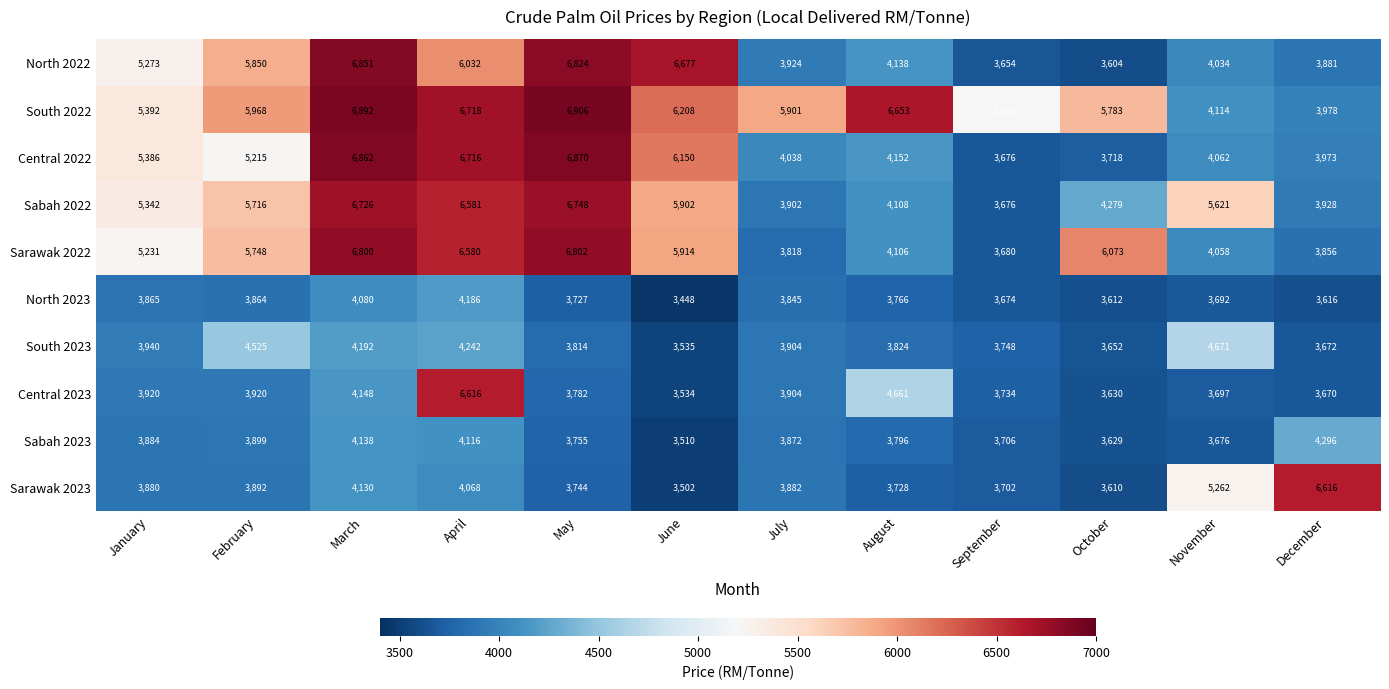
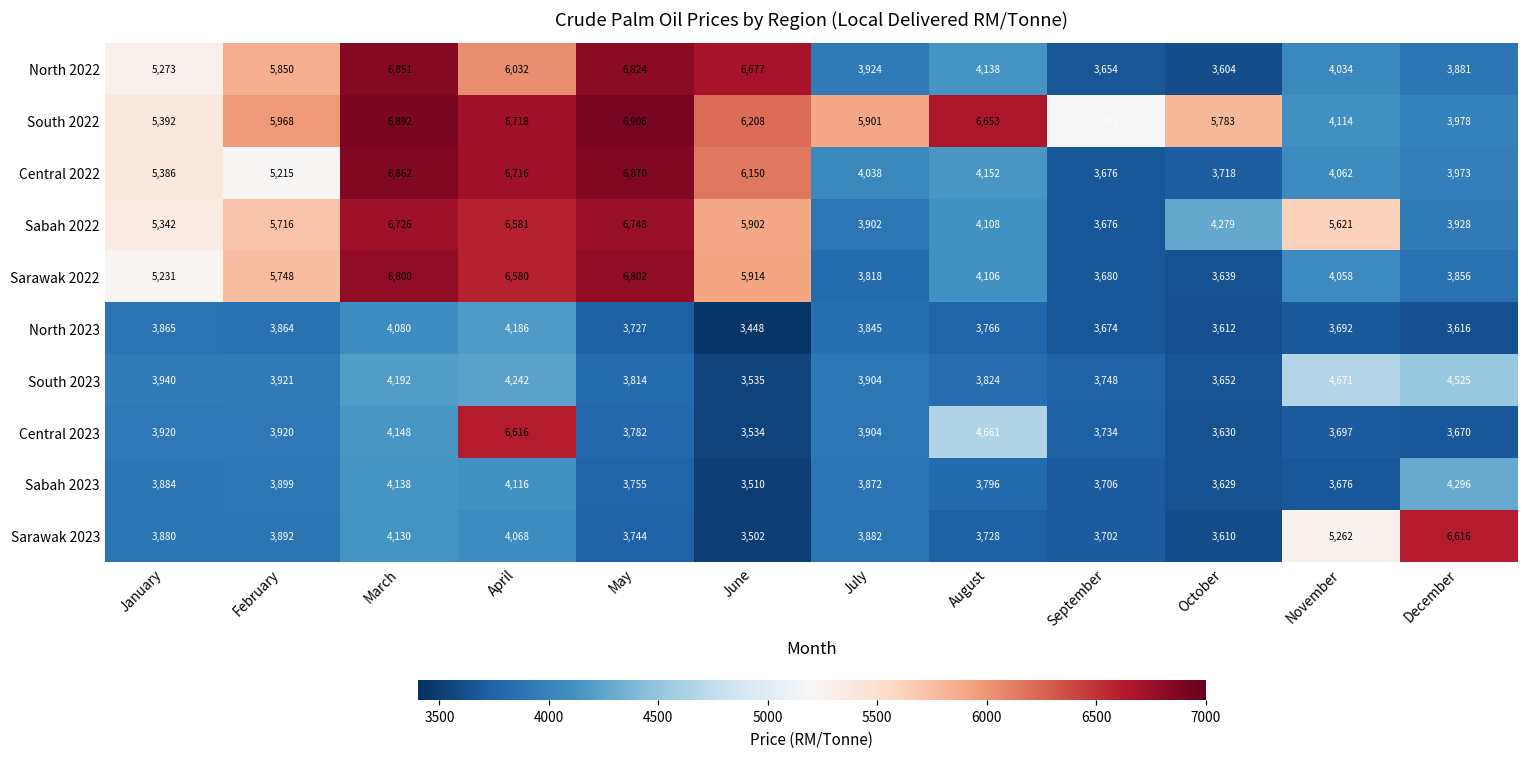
  {
    "North 2022": {
      "January": "5,273",
      "February": "5,850",
      "March": "6,851",
      "April": "6,032",
      "May": "6,824",
      "June": "6,677",
      "July": "3,924",
      "August": "4,138",
      "September": "3,654",
      "October": "3,604",
      "November": "4,034",
      "December": "3,881"
    },
    "South 2022": {
      "January": "5,392",
      "February": "5,968",
      "March": "6,892",
      "April": "6,718",
      "May": "6,906",
      "June": "6,208",
      "July": "5,901",
      "August": "6,653",
      "October": "5,783",
      "November": "4,114",
      "December": "3,978"
    },
    "Central 2022": {
      "January": "5,386",
      "February": "5,215",
      "March": "6,862",
      "April": "6,716",
      "May": "6,870",
      "June": "6,150",
      "July": "4,038",
      "August": "4,152",
      "September": "3,676",
      "October": "3,718",
      "November": "4,062",
      "December": "3,973"
    },
    "Sabah 2022": {
      "January": "5,342",
      "February": "5,716",
      "March": "6,726",
      "April": "6,581",
      "May": "6,748",
      "June": "5,902",
      "July": "3,902",
      "August": "4,108",
      "September": "3,676",
      "October": "4,279",
      "November": "5,621",
      "December": "3,928"
    },
    "Sarawak 2022": {
      "January": "5,231",
      "February": "5,748",
      "March": "6,800",
      "April": "6,580",
      "May": "6,802",
      "June": "5,914",
      "July": "3,818",
      "August": "4,106",
      "September": "3,680",
-     "October": "6,073",
+     "October": "3,639",
      "November": "4,058",
      "December": "3,856"
    },
    "North 2023": {
      "January": "3,865",
      "February": "3,864",
      "March": "4,080",
      "April": "4,186",
      "May": "3,727",
      "June": "3,448",
      "July": "3,845",
      "August": "3,766",
      "September": "3,674",
      "October": "3,612",
      "November": "3,692",
      "December": "3,616"
    },
    "South 2023": {
      "January": "3,940",
-     "February": "4,525",
+     "February": "3,921",
      "March": "4,192",
      "April": "4,242",
      "May": "3,814",
      "June": "3,535",
      "July": "3,904",
      "August": "3,824",
      "September": "3,748",
      "October": "3,652",
      "November": "4,671",
-     "December": "3,672"
+     "December": "4,525"
    },
    "Central 2023": {
      "January": "3,920",
      "February": "3,920",
      "March": "4,148",
      "April": "6,616",
      "May": "3,782",
      "June": "3,534",
      "July": "3,904",
      "August": "4,661",
      "September": "3,734",
      "October": "3,630",
      "November": "3,697",
      "December": "3,670"
    },
    "Sabah 2023": {
      "January": "3,884",
      "February": "3,899",
      "March": "4,138",
      "April": "4,116",
      "May": "3,755",
      "June": "3,510",
      "July": "3,872",
      "August": "3,796",
      "September": "3,706",
      "October": "3,629",
      "November": "3,676",
      "December": "4,296"
    },
    "Sarawak 2023": {
      "January": "3,880",
      "February": "3,892",
      "March": "4,130",
      "April": "4,068",
      "May": "3,744",
      "June": "3,502",
      "July": "3,882",
      "August": "3,728",
      "September": "3,702",
      "October": "3,610",
      "November": "5,262",
      "December": "6,616"
    }
  }
